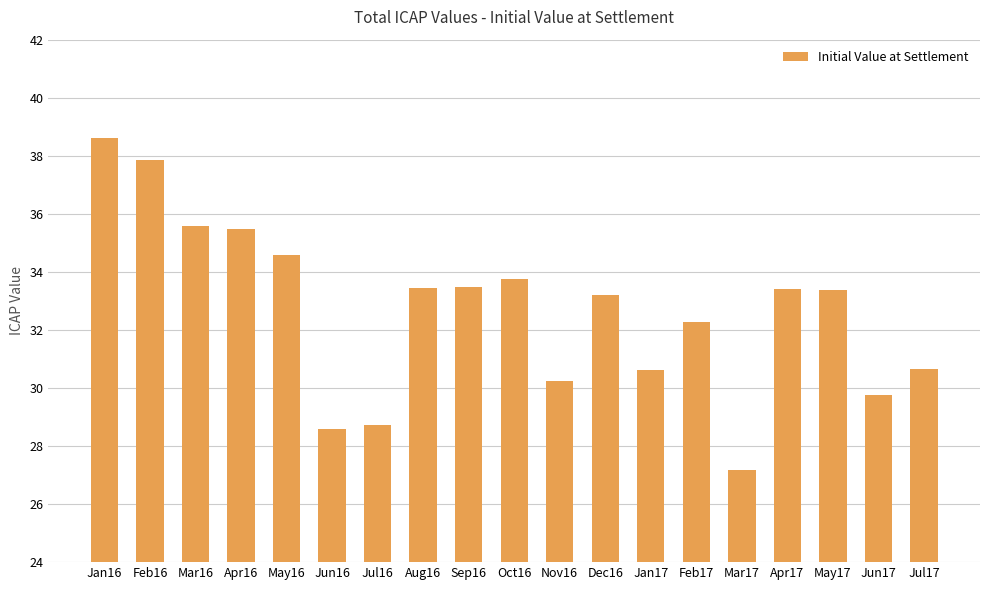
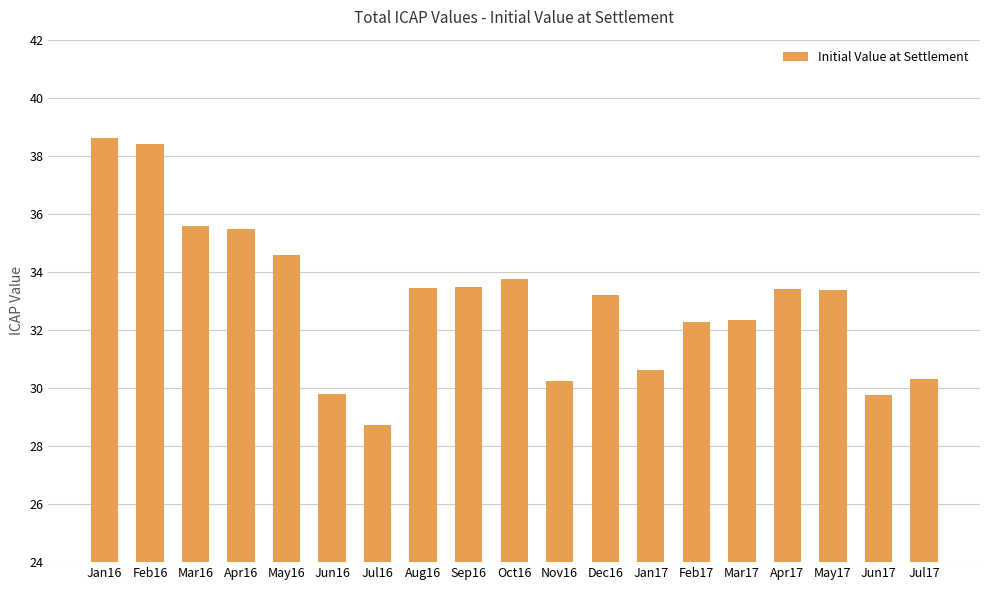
  {
    "Jan16": 38.6,
-   "Feb16": 37.8,
+   "Feb16": 38.4,
    "Mar16": 35.6,
    "Apr16": 35.5,
    "May16": 34.6,
-   "Jun16": 28.6,
+   "Jun16": 29.8,
    "Jul16": 28.7,
    "Aug16": 33.5,
    "Sep16": 33.5,
    "Oct16": 33.8,
    "Nov16": 30.2,
    "Dec16": 33.2,
    "Jan17": 30.6,
    "Feb17": 32.3,
-   "Mar17": 27.2,
+   "Mar17": 32.4,
    "Apr17": 33.4,
    "May17": 33.4,
    "Jun17": 29.7,
-   "Jul17": 30.7
+   "Jul17": 30.3
  }
